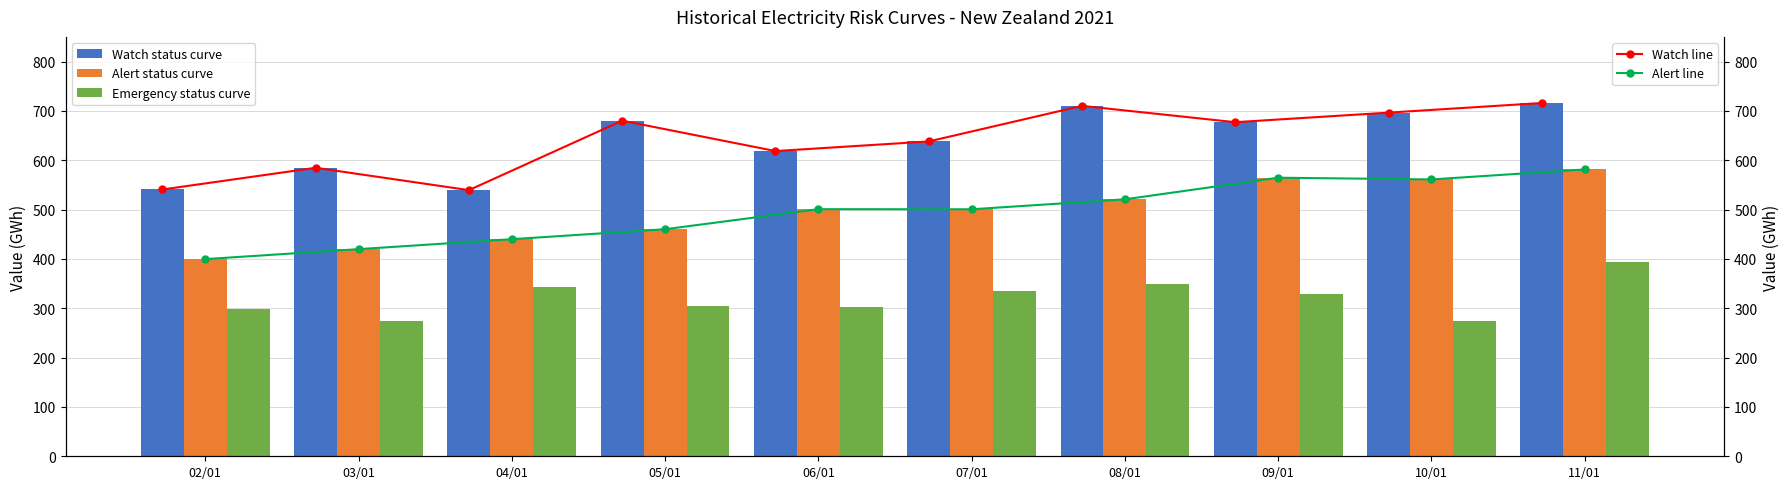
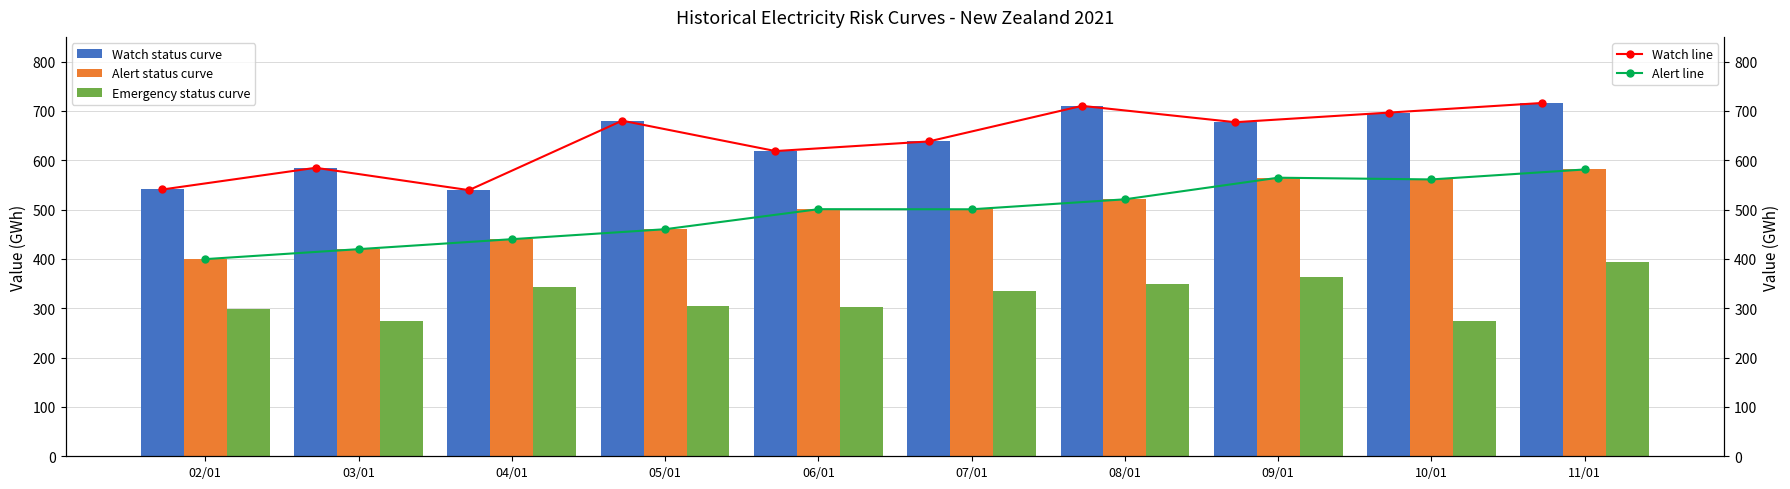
  {
    "Watch line": {
      "02/01": 540,
      "03/01": 580,
      "04/01": 540,
      "05/01": 680,
      "06/01": 620,
      "07/01": 640,
      "08/01": 710,
      "09/01": 680,
      "10/01": 700,
      "11/01": 720
    },
    "Alert status curve": {
      "02/01": 400,
      "03/01": 420,
      "04/01": 440,
      "05/01": 460,
      "06/01": 500,
      "07/01": 500,
      "08/01": 520,
      "09/01": 560,
      "10/01": 560,
      "11/01": 580
    },
    "Emergency status curve": {
      "02/01": 300,
      "03/01": 270,
      "04/01": 340,
      "05/01": 300,
      "06/01": 300,
      "07/01": 330,
      "08/01": 350,
-     "09/01": 330,
+     "09/01": 360,
      "10/01": 270,
      "11/01": 390
    },
    "Alert line": {
      "02/01": 400,
      "03/01": 420,
      "04/01": 440,
      "05/01": 460,
      "06/01": 500,
      "07/01": 500,
      "08/01": 520,
      "09/01": 560,
      "10/01": 560,
      "11/01": 580
    }
  }
